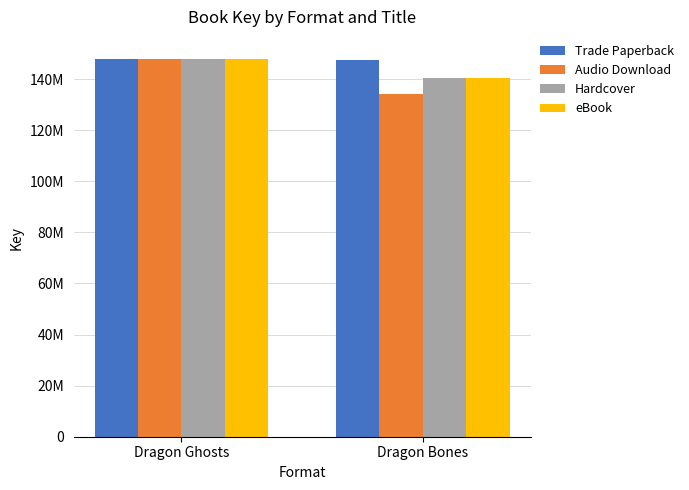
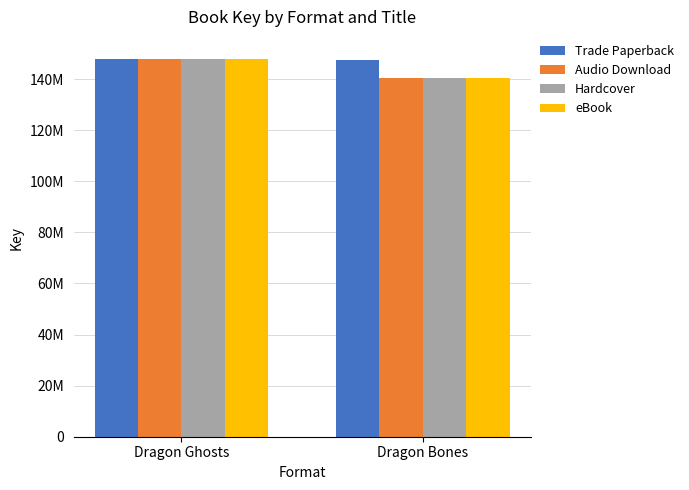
  {
    "Trade Paperback": {
      "Dragon Ghosts": 148000000,
      "Dragon Bones": 147000000
    },
    "Audio Download": {
      "Dragon Ghosts": 148000000,
-     "Dragon Bones": 134000000
+     "Dragon Bones": 140000000
    },
    "Hardcover": {
      "Dragon Ghosts": 148000000,
      "Dragon Bones": 140000000
    },
    "eBook": {
      "Dragon Ghosts": 148000000,
      "Dragon Bones": 140000000
    }
  }
